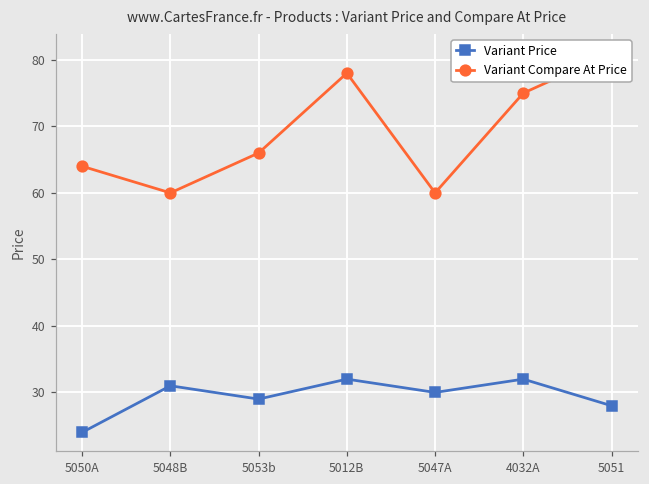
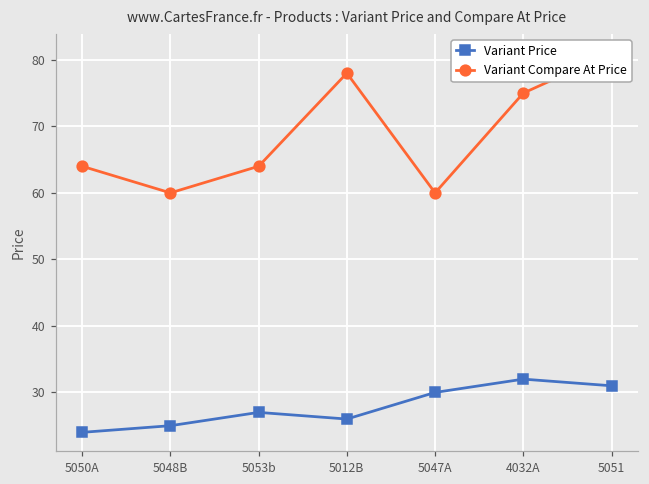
  {
    "Variant Price": {
      "5050A": 24,
-     "5048B": 31,
-     "5053b": 29,
-     "5012B": 32,
+     "5048B": 25,
+     "5053b": 27,
+     "5012B": 26,
      "5047A": 30,
      "4032A": 32,
-     "5051": 28
+     "5051": 31
    },
    "Variant Compare At Price": {
      "5050A": 64,
      "5048B": 60,
-     "5053b": 66,
+     "5053b": 64,
      "5012B": 78,
      "5047A": 60,
      "4032A": 75
    }
  }
